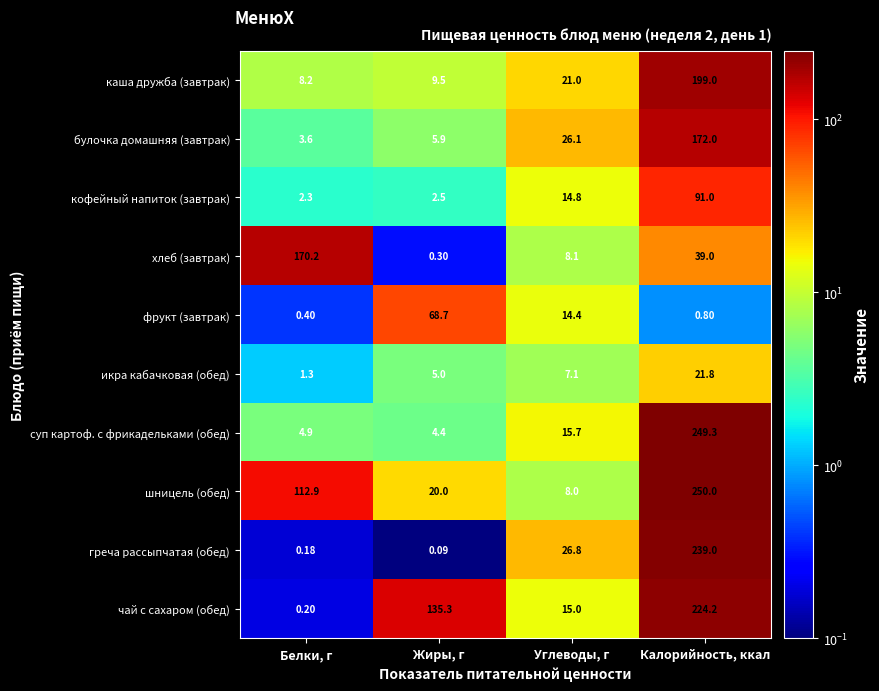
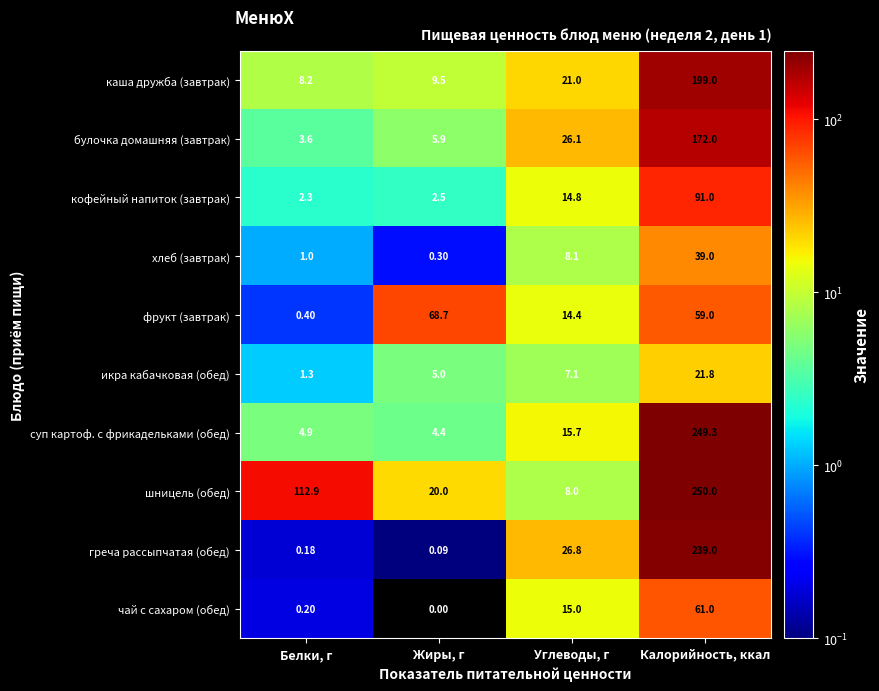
  {
    "каша дружба (завтрак)": {
      "Белки, г": 8.2,
      "Жиры, г": 9.5,
      "Углеводы, г": 21.0,
      "Калорийность, ккал": 199.0
    },
    "булочка домашняя (завтрак)": {
      "Белки, г": 3.6,
      "Жиры, г": 5.9,
      "Углеводы, г": 26.1,
      "Калорийность, ккал": 172.0
    },
    "кофейный напиток (завтрак)": {
      "Белки, г": 2.3,
      "Жиры, г": 2.5,
      "Углеводы, г": 14.8,
      "Калорийность, ккал": 91.0
    },
    "хлеб (завтрак)": {
-     "Белки, г": 170.2,
+     "Белки, г": 1.0,
      "Жиры, г": 0.30,
      "Углеводы, г": 8.1,
      "Калорийность, ккал": 39.0
    },
    "фрукт (завтрак)": {
      "Белки, г": 0.40,
      "Жиры, г": 68.7,
      "Углеводы, г": 14.4,
-     "Калорийность, ккал": 0.80
+     "Калорийность, ккал": 59.0
    },
    "икра кабачковая (обед)": {
      "Белки, г": 1.3,
      "Жиры, г": 5.0,
      "Углеводы, г": 7.1,
      "Калорийность, ккал": 21.8
    },
    "суп картоф. с фрикадельками (обед)": {
      "Белки, г": 4.9,
      "Жиры, г": 4.4,
      "Углеводы, г": 15.7,
      "Калорийность, ккал": 249.3
    },
    "шницель (обед)": {
      "Белки, г": 112.9,
      "Жиры, г": 20.0,
      "Углеводы, г": 8.0,
      "Калорийность, ккал": 250.0
    },
    "греча рассыпчатая (обед)": {
      "Белки, г": 0.18,
      "Жиры, г": 0.09,
      "Углеводы, г": 26.8,
      "Калорийность, ккал": 239.0
    },
    "чай с сахаром (обед)": {
      "Белки, г": 0.20,
-     "Жиры, г": 135.3,
+     "Жиры, г": 0.00,
      "Углеводы, г": 15.0,
-     "Калорийность, ккал": 224.2
+     "Калорийность, ккал": 61.0
    }
  }
